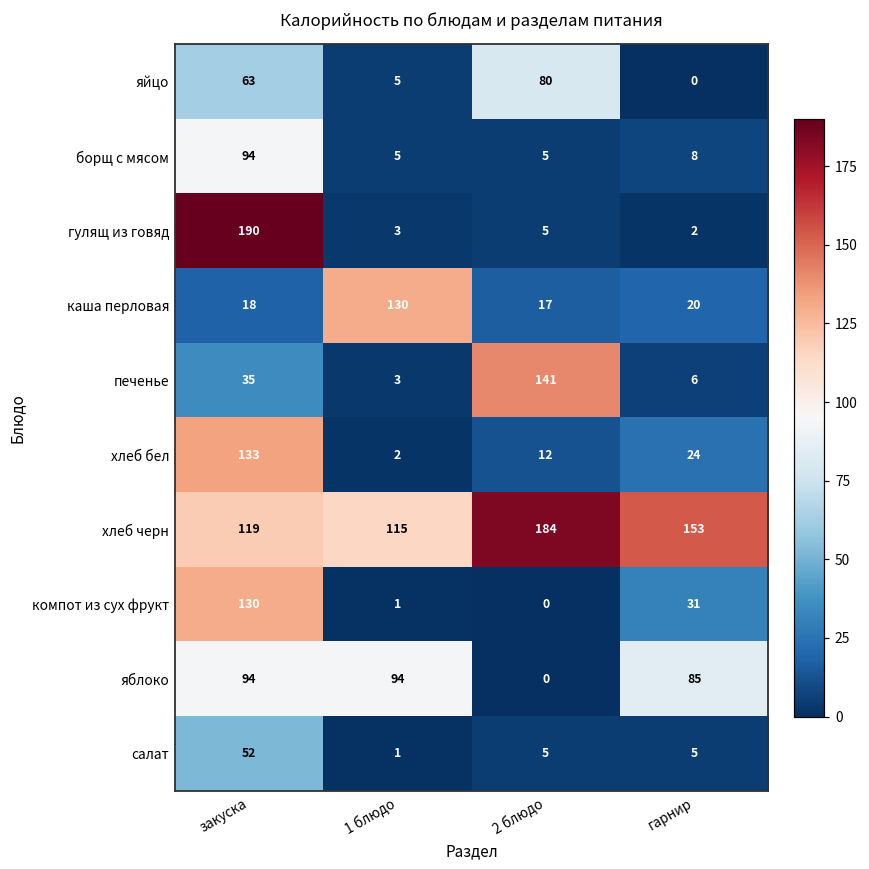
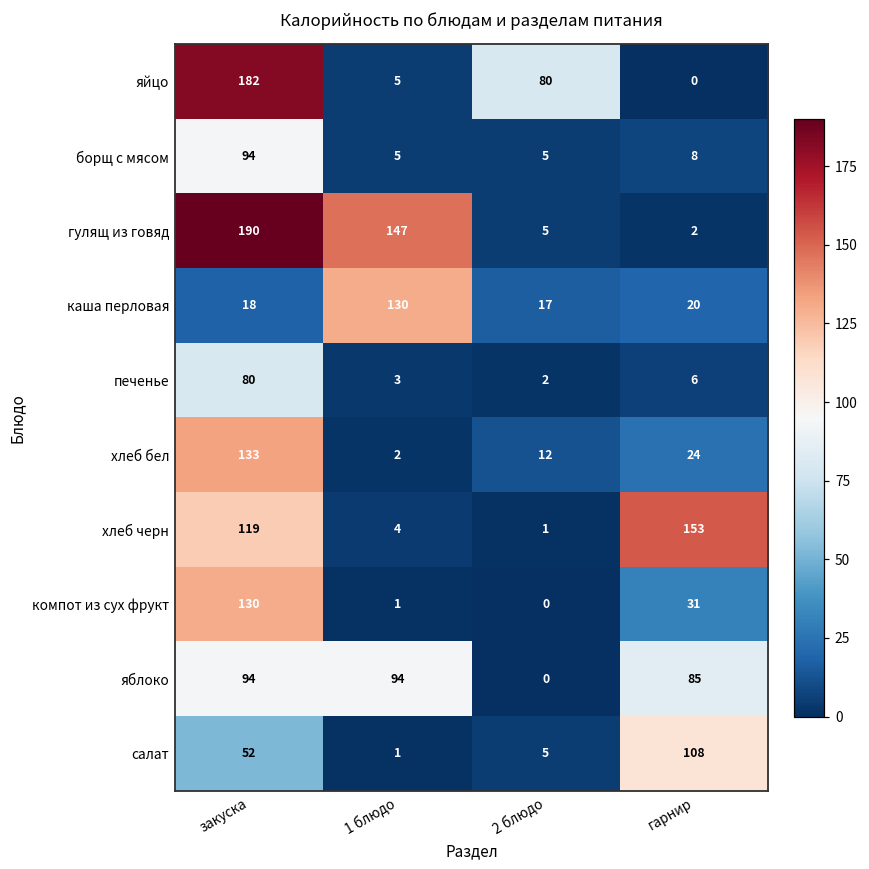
  {
    "яйцо": {
-     "закуска": 63,
+     "закуска": 182,
      "1 блюдо": 5,
      "2 блюдо": 80,
      "гарнир": 0
    },
    "борщ с мясом": {
      "закуска": 94,
      "1 блюдо": 5,
      "2 блюдо": 5,
      "гарнир": 8
    },
    "гулящ из говяд": {
      "закуска": 190,
-     "1 блюдо": 3,
+     "1 блюдо": 147,
      "2 блюдо": 5,
      "гарнир": 2
    },
    "каша перловая": {
      "закуска": 18,
      "1 блюдо": 130,
      "2 блюдо": 17,
      "гарнир": 20
    },
    "печенье": {
-     "закуска": 35,
+     "закуска": 80,
      "1 блюдо": 3,
-     "2 блюдо": 141,
+     "2 блюдо": 2,
      "гарнир": 6
    },
    "хлеб бел": {
      "закуска": 133,
      "1 блюдо": 2,
      "2 блюдо": 12,
      "гарнир": 24
    },
    "хлеб черн": {
      "закуска": 119,
-     "1 блюдо": 115,
-     "2 блюдо": 184,
+     "1 блюдо": 4,
+     "2 блюдо": 1,
      "гарнир": 153
    },
    "компот из сух фрукт": {
      "закуска": 130,
      "1 блюдо": 1,
      "2 блюдо": 0,
      "гарнир": 31
    },
    "яблоко": {
      "закуска": 94,
      "1 блюдо": 94,
      "2 блюдо": 0,
      "гарнир": 85
    },
    "салат": {
      "закуска": 52,
      "1 блюдо": 1,
      "2 блюдо": 5,
-     "гарнир": 5
+     "гарнир": 108
    }
  }
